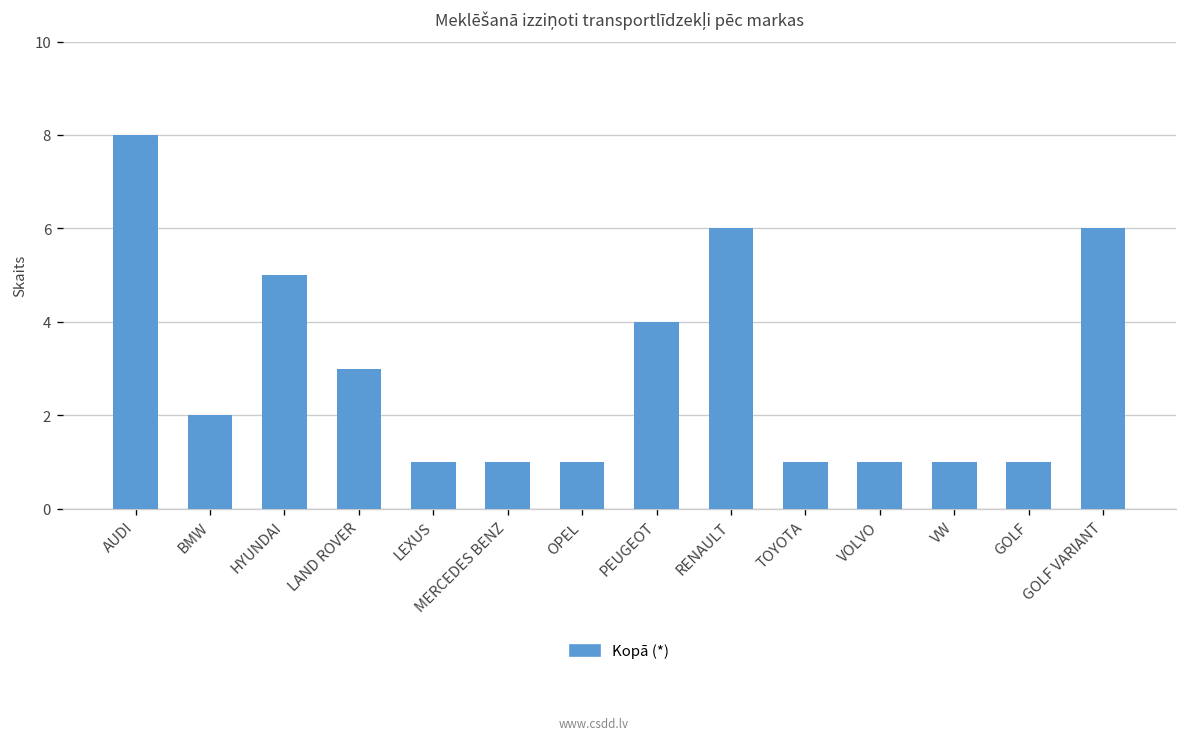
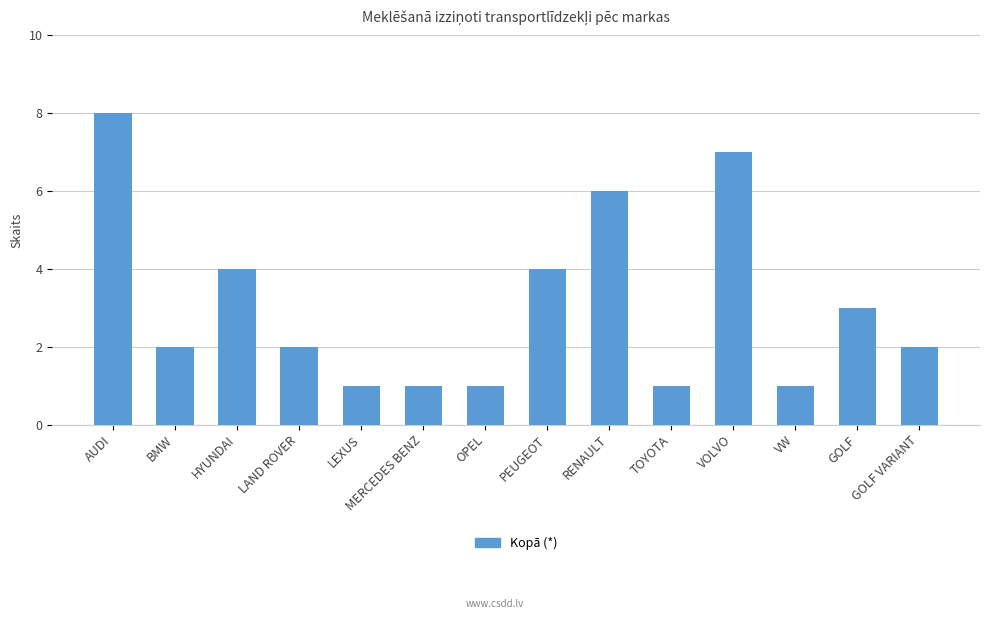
  {
    "AUDI": 8,
    "BMW": 2,
-   "HYUNDAI": 5,
-   "LAND ROVER": 3,
+   "HYUNDAI": 4,
+   "LAND ROVER": 2,
    "LEXUS": 1,
    "MERCEDES BENZ": 1,
    "OPEL": 1,
    "PEUGEOT": 4,
    "RENAULT": 6,
    "TOYOTA": 1,
-   "VOLVO": 1,
+   "VOLVO": 7,
    "VW": 1,
-   "GOLF": 1,
-   "GOLF VARIANT": 6
+   "GOLF": 3,
+   "GOLF VARIANT": 2
  }
